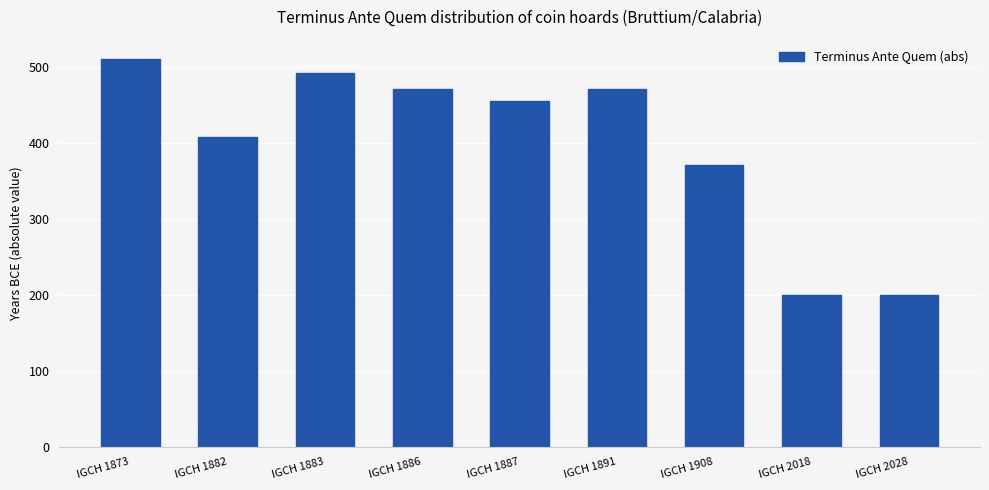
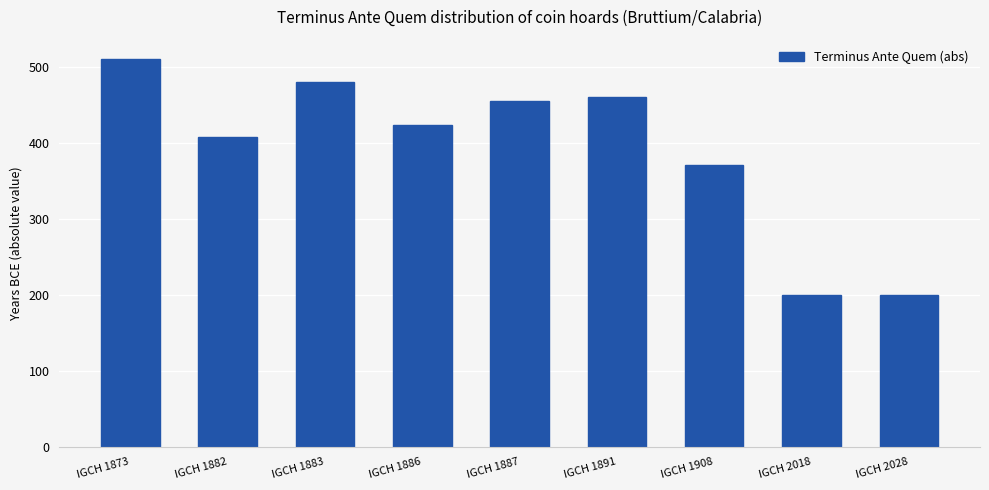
  {
    "IGCH 1873": 510,
    "IGCH 1882": 410,
-   "IGCH 1883": 490,
-   "IGCH 1886": 470,
+   "IGCH 1883": 480,
+   "IGCH 1886": 420,
    "IGCH 1887": 460,
-   "IGCH 1891": 470,
+   "IGCH 1891": 460,
    "IGCH 1908": 370,
    "IGCH 2018": 200,
    "IGCH 2028": 200
  }
